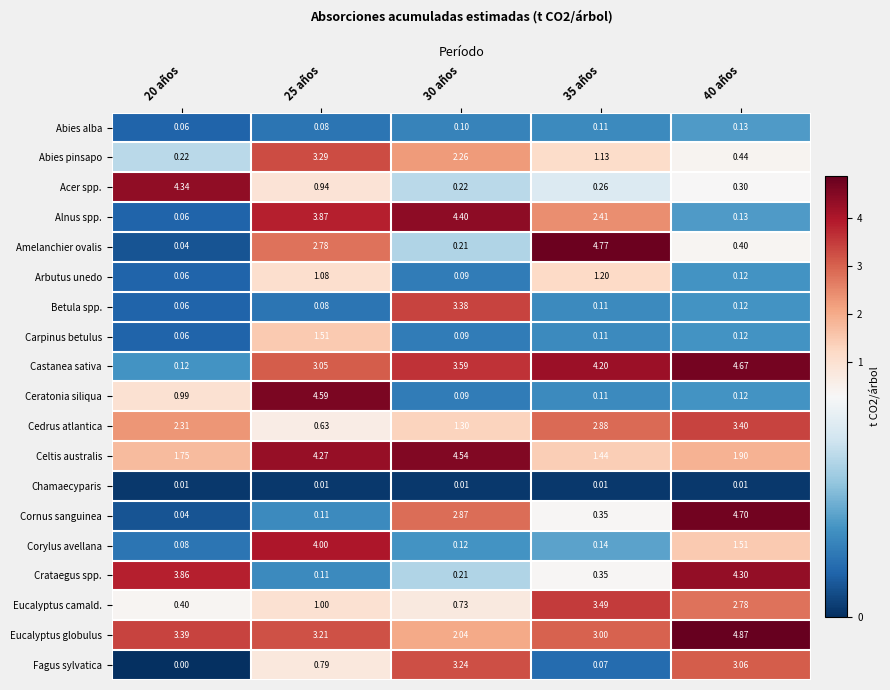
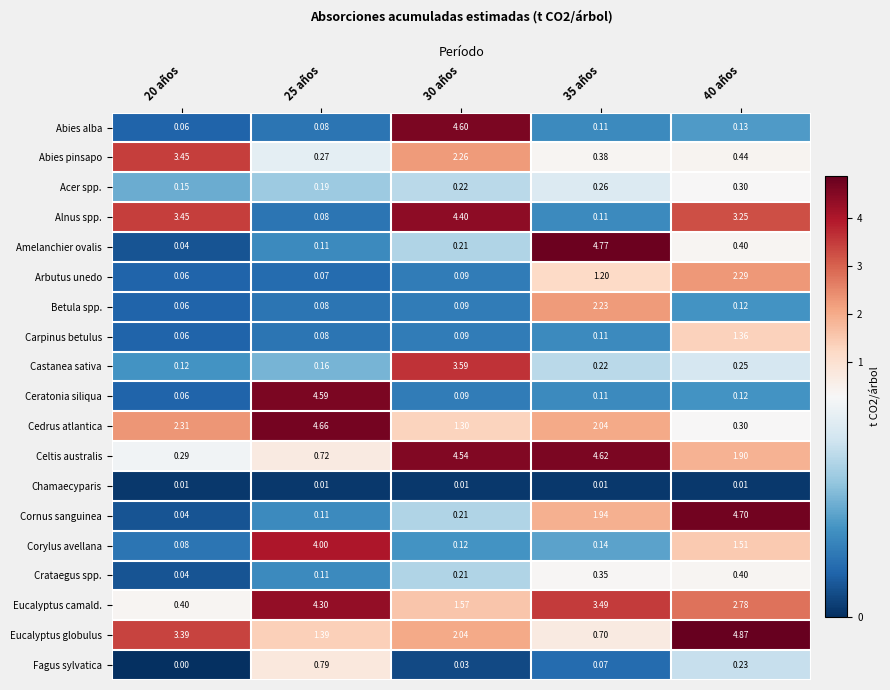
  {
    "Abies alba": {
      "20 años": 0.06,
      "25 años": 0.08,
-     "30 años": 0.10,
+     "30 años": 4.60,
      "35 años": 0.11,
      "40 años": 0.13
    },
    "Abies pinsapo": {
-     "20 años": 0.22,
-     "25 años": 3.29,
+     "20 años": 3.45,
+     "25 años": 0.27,
      "30 años": 2.26,
-     "35 años": 1.13,
+     "35 años": 0.38,
      "40 años": 0.44
    },
    "Acer spp.": {
-     "20 años": 4.34,
-     "25 años": 0.94,
+     "20 años": 0.15,
+     "25 años": 0.19,
      "30 años": 0.22,
      "35 años": 0.26,
      "40 años": 0.30
    },
    "Alnus spp.": {
-     "20 años": 0.06,
-     "25 años": 3.87,
+     "20 años": 3.45,
+     "25 años": 0.08,
      "30 años": 4.40,
-     "35 años": 2.41,
-     "40 años": 0.13
+     "35 años": 0.11,
+     "40 años": 3.25
    },
    "Amelanchier ovalis": {
      "20 años": 0.04,
-     "25 años": 2.78,
+     "25 años": 0.11,
      "30 años": 0.21,
      "35 años": 4.77,
      "40 años": 0.40
    },
    "Arbutus unedo": {
      "20 años": 0.06,
-     "25 años": 1.08,
+     "25 años": 0.07,
      "30 años": 0.09,
      "35 años": 1.20,
-     "40 años": 0.12
+     "40 años": 2.29
    },
    "Betula spp.": {
      "20 años": 0.06,
      "25 años": 0.08,
-     "30 años": 3.38,
-     "35 años": 0.11,
+     "30 años": 0.09,
+     "35 años": 2.23,
      "40 años": 0.12
    },
    "Carpinus betulus": {
      "20 años": 0.06,
-     "25 años": 1.51,
+     "25 años": 0.08,
      "30 años": 0.09,
      "35 años": 0.11,
-     "40 años": 0.12
+     "40 años": 1.36
    },
    "Castanea sativa": {
      "20 años": 0.12,
-     "25 años": 3.05,
+     "25 años": 0.16,
      "30 años": 3.59,
-     "35 años": 4.20,
-     "40 años": 4.67
+     "35 años": 0.22,
+     "40 años": 0.25
    },
    "Ceratonia siliqua": {
-     "20 años": 0.99,
+     "20 años": 0.06,
      "25 años": 4.59,
      "30 años": 0.09,
      "35 años": 0.11,
      "40 años": 0.12
    },
    "Cedrus atlantica": {
      "20 años": 2.31,
-     "25 años": 0.63,
+     "25 años": 4.66,
      "30 años": 1.30,
-     "35 años": 2.88,
-     "40 años": 3.40
+     "35 años": 2.04,
+     "40 años": 0.30
    },
    "Celtis australis": {
-     "20 años": 1.75,
-     "25 años": 4.27,
+     "20 años": 0.29,
+     "25 años": 0.72,
      "30 años": 4.54,
-     "35 años": 1.44,
+     "35 años": 4.62,
      "40 años": 1.90
    },
    "Chamaecyparis": {
      "20 años": 0.01,
      "25 años": 0.01,
      "30 años": 0.01,
      "35 años": 0.01,
      "40 años": 0.01
    },
    "Cornus sanguinea": {
      "20 años": 0.04,
      "25 años": 0.11,
-     "30 años": 2.87,
-     "35 años": 0.35,
+     "30 años": 0.21,
+     "35 años": 1.94,
      "40 años": 4.70
    },
    "Corylus avellana": {
      "20 años": 0.08,
      "25 años": 4.00,
      "30 años": 0.12,
      "35 años": 0.14,
      "40 años": 1.51
    },
    "Crataegus spp.": {
-     "20 años": 3.86,
+     "20 años": 0.04,
      "25 años": 0.11,
      "30 años": 0.21,
      "35 años": 0.35,
-     "40 años": 4.30
+     "40 años": 0.40
    },
    "Eucalyptus camald.": {
      "20 años": 0.40,
-     "25 años": 1.00,
-     "30 años": 0.73,
+     "25 años": 4.30,
+     "30 años": 1.57,
      "35 años": 3.49,
      "40 años": 2.78
    },
    "Eucalyptus globulus": {
      "20 años": 3.39,
-     "25 años": 3.21,
+     "25 años": 1.39,
      "30 años": 2.04,
-     "35 años": 3.00,
+     "35 años": 0.70,
      "40 años": 4.87
    },
    "Fagus sylvatica": {
      "20 años": 0.00,
      "25 años": 0.79,
-     "30 años": 3.24,
+     "30 años": 0.03,
      "35 años": 0.07,
-     "40 años": 3.06
+     "40 años": 0.23
    }
  }
